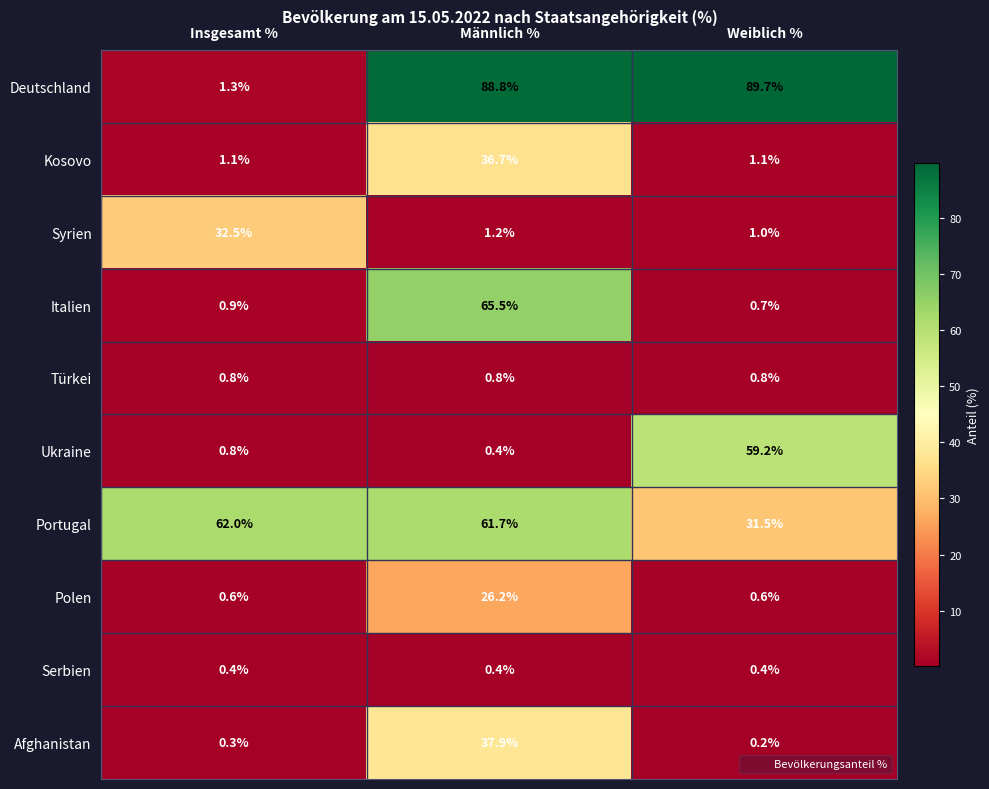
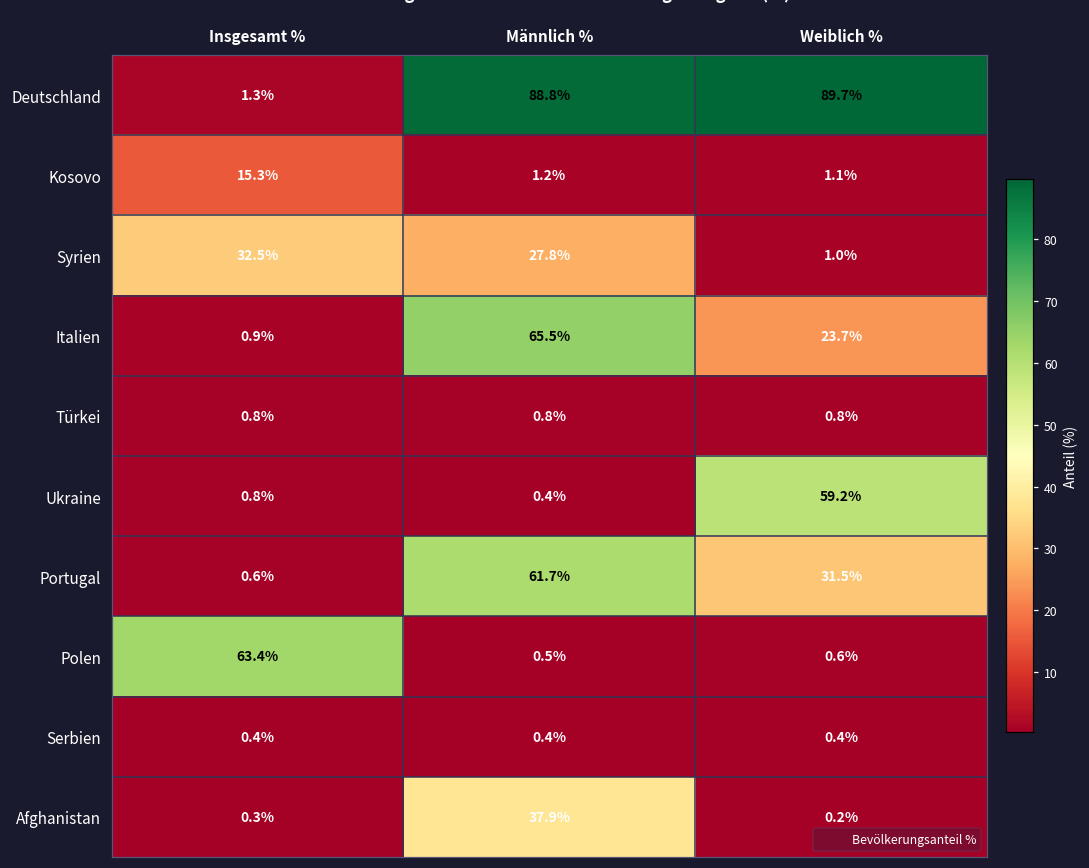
  {
    "Deutschland": {
      "Insgesamt %": "1.3%",
      "Männlich %": "88.8%",
      "Weiblich %": "89.7%"
    },
    "Kosovo": {
-     "Insgesamt %": "1.1%",
-     "Männlich %": "36.7%",
+     "Insgesamt %": "15.3%",
+     "Männlich %": "1.2%",
      "Weiblich %": "1.1%"
    },
    "Syrien": {
      "Insgesamt %": "32.5%",
-     "Männlich %": "1.2%",
+     "Männlich %": "27.8%",
      "Weiblich %": "1.0%"
    },
    "Italien": {
      "Insgesamt %": "0.9%",
      "Männlich %": "65.5%",
-     "Weiblich %": "0.7%"
+     "Weiblich %": "23.7%"
    },
    "Türkei": {
      "Insgesamt %": "0.8%",
      "Männlich %": "0.8%",
      "Weiblich %": "0.8%"
    },
    "Ukraine": {
      "Insgesamt %": "0.8%",
      "Männlich %": "0.4%",
      "Weiblich %": "59.2%"
    },
    "Portugal": {
-     "Insgesamt %": "62.0%",
+     "Insgesamt %": "0.6%",
      "Männlich %": "61.7%",
      "Weiblich %": "31.5%"
    },
    "Polen": {
-     "Insgesamt %": "0.6%",
-     "Männlich %": "26.2%",
+     "Insgesamt %": "63.4%",
+     "Männlich %": "0.5%",
      "Weiblich %": "0.6%"
    },
    "Serbien": {
      "Insgesamt %": "0.4%",
      "Männlich %": "0.4%",
      "Weiblich %": "0.4%"
    },
    "Afghanistan": {
      "Insgesamt %": "0.3%",
      "Männlich %": "37.9%",
      "Weiblich %": "0.2%"
    }
  }
